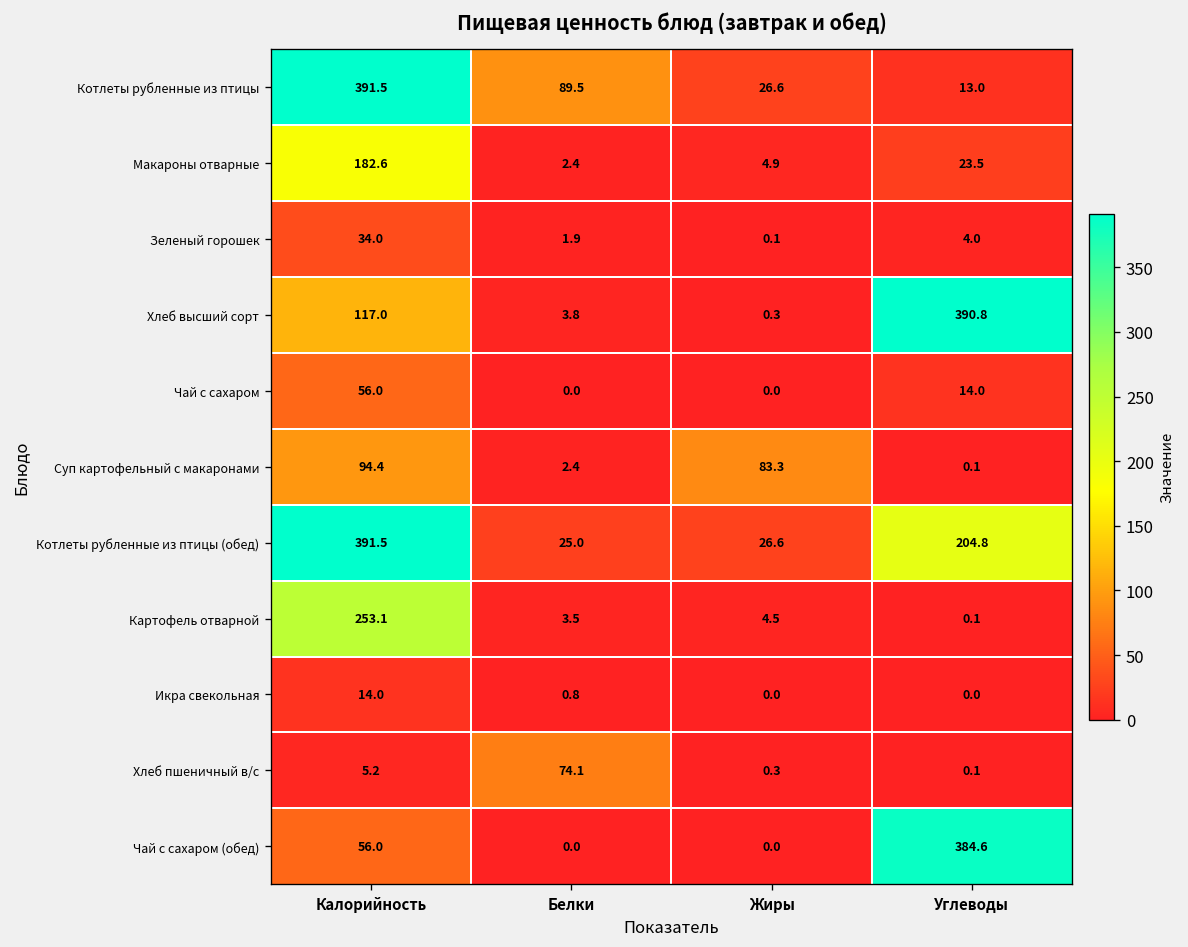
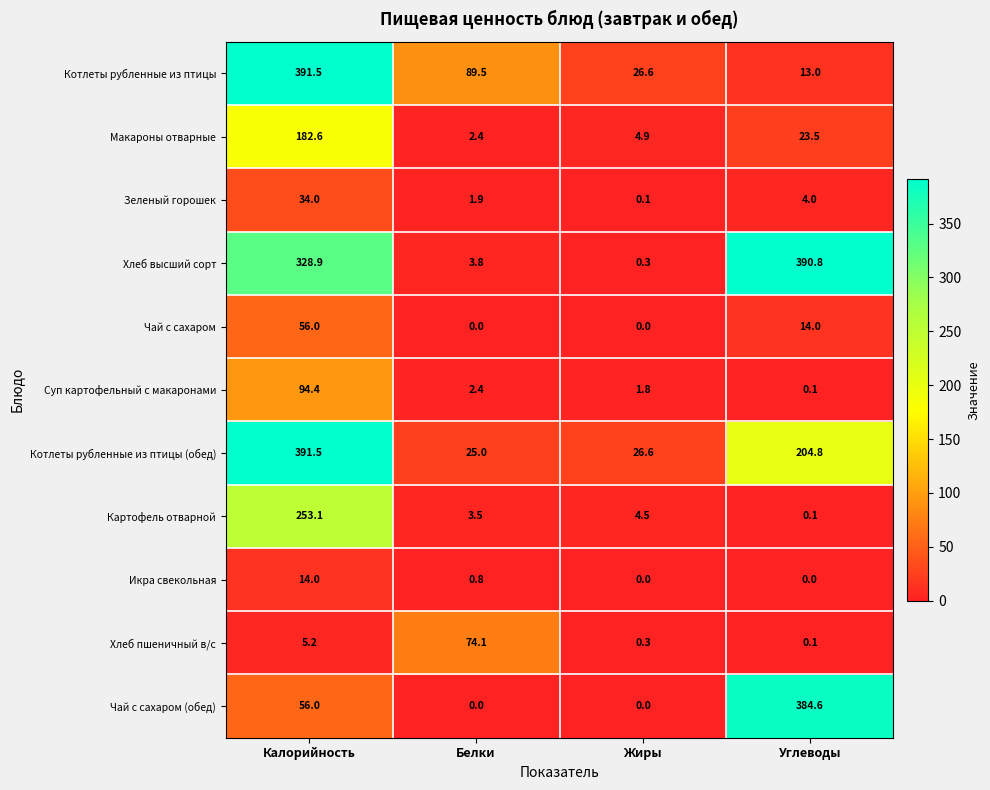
  {
    "Котлеты рубленные из птицы": {
      "Калорийность": 391.5,
      "Белки": 89.5,
      "Жиры": 26.6,
      "Углеводы": 13.0
    },
    "Макароны отварные": {
      "Калорийность": 182.6,
      "Белки": 2.4,
      "Жиры": 4.9,
      "Углеводы": 23.5
    },
    "Зеленый горошек": {
      "Калорийность": 34.0,
      "Белки": 1.9,
      "Жиры": 0.1,
      "Углеводы": 4.0
    },
    "Хлеб высший сорт": {
-     "Калорийность": 117.0,
+     "Калорийность": 328.9,
      "Белки": 3.8,
      "Жиры": 0.3,
      "Углеводы": 390.8
    },
    "Чай с сахаром": {
      "Калорийность": 56.0,
      "Белки": 0.0,
      "Жиры": 0.0,
      "Углеводы": 14.0
    },
    "Суп картофельный с макаронами": {
      "Калорийность": 94.4,
      "Белки": 2.4,
-     "Жиры": 83.3,
+     "Жиры": 1.8,
      "Углеводы": 0.1
    },
    "Котлеты рубленные из птицы (обед)": {
      "Калорийность": 391.5,
      "Белки": 25.0,
      "Жиры": 26.6,
      "Углеводы": 204.8
    },
    "Картофель отварной": {
      "Калорийность": 253.1,
      "Белки": 3.5,
      "Жиры": 4.5,
      "Углеводы": 0.1
    },
    "Икра свекольная": {
      "Калорийность": 14.0,
      "Белки": 0.8,
      "Жиры": 0.0,
      "Углеводы": 0.0
    },
    "Хлеб пшеничный в/с": {
      "Калорийность": 5.2,
      "Белки": 74.1,
      "Жиры": 0.3,
      "Углеводы": 0.1
    },
    "Чай с сахаром (обед)": {
      "Калорийность": 56.0,
      "Белки": 0.0,
      "Жиры": 0.0,
      "Углеводы": 384.6
    }
  }
